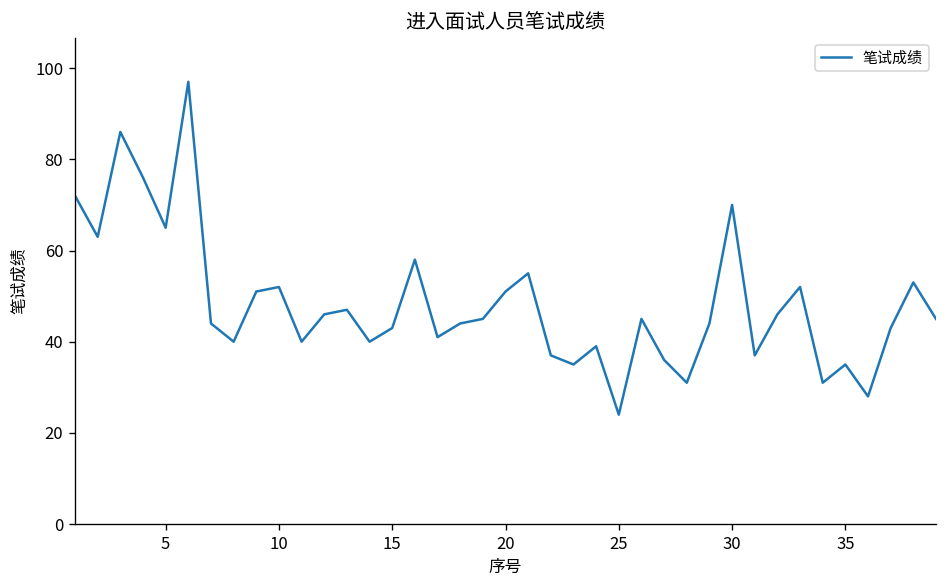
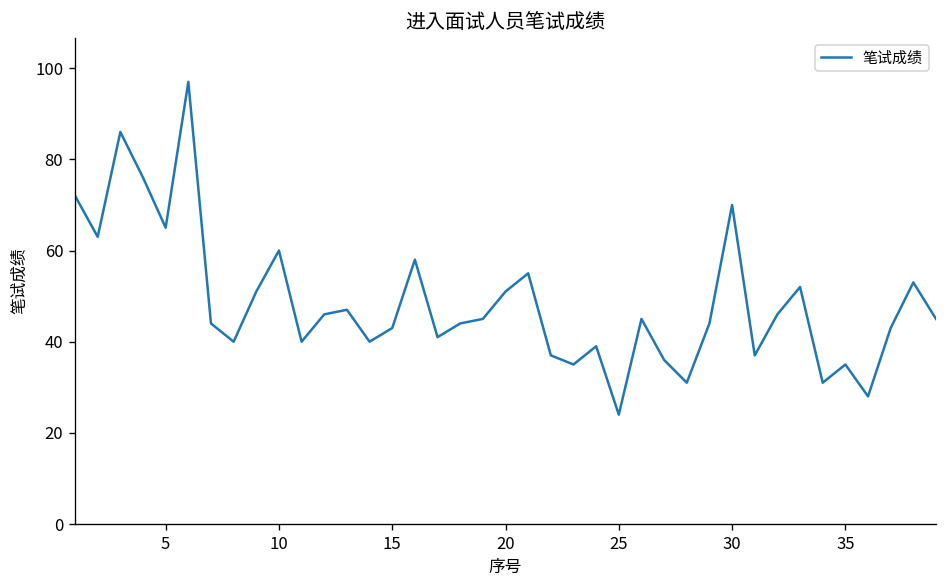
  {
    "5": 65,
-   "10": 52,
+   "10": 60,
    "15": 43,
    "20": 51,
    "25": 24,
    "30": 70,
    "35": 35
  }
